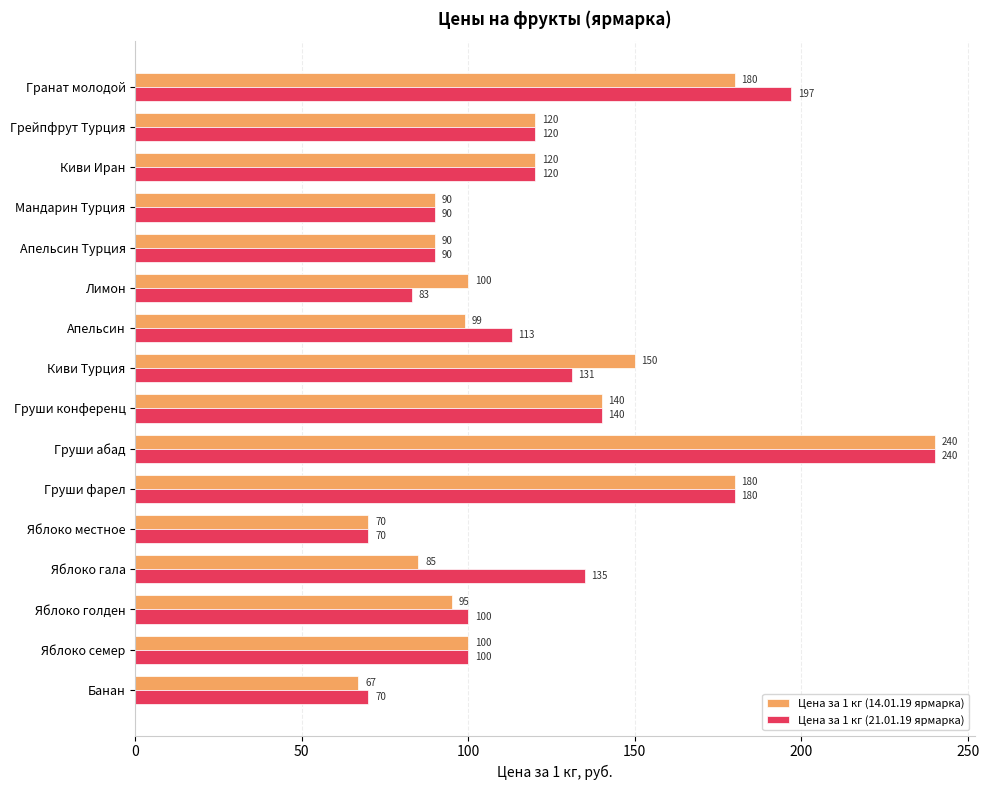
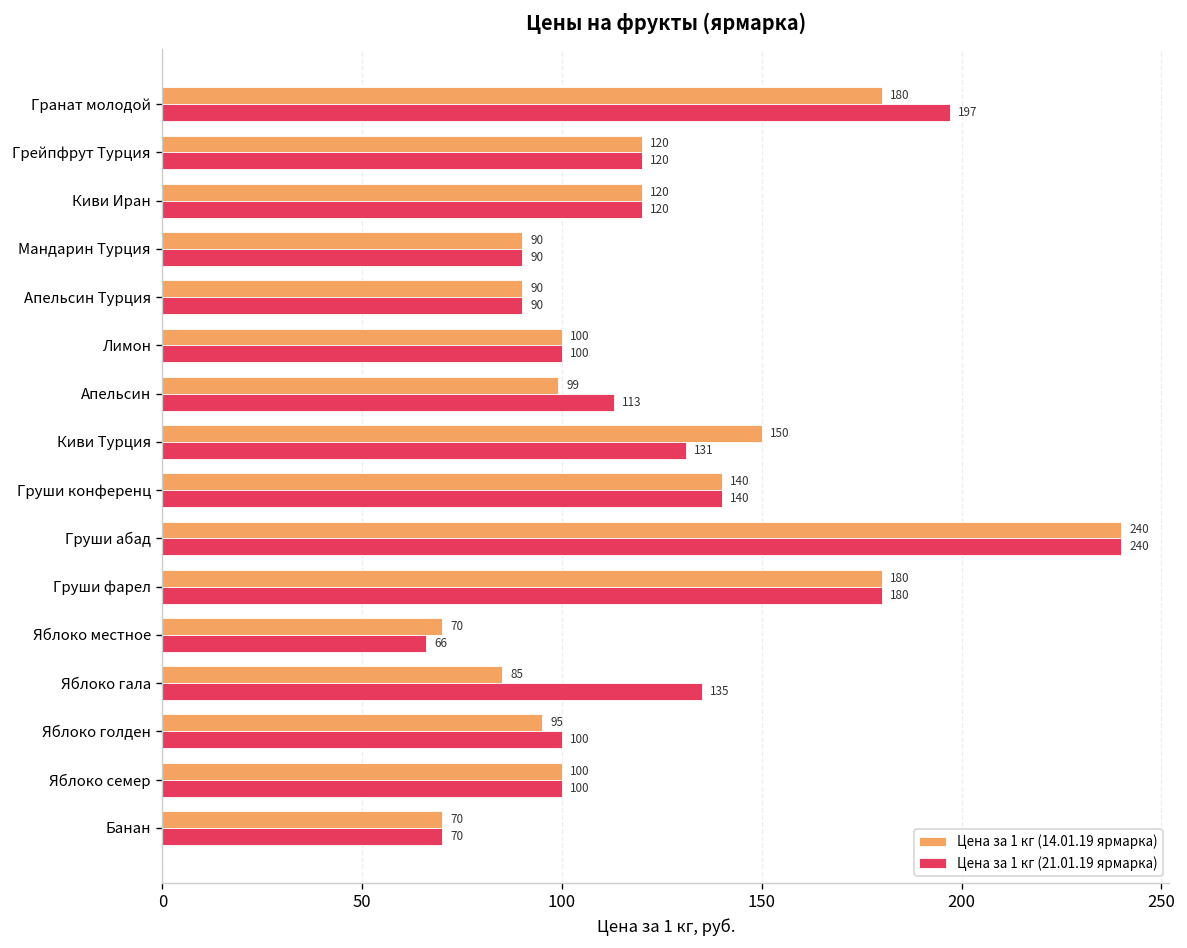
  {
    "Цена за 1 кг (14.01.19 ярмарка)": {
      "Гранат молодой": 180,
      "Грейпфрут Турция": 120,
      "Киви Иран": 120,
      "Мандарин Турция": 90,
      "Апельсин Турция": 90,
      "Лимон": 100,
      "Апельсин": 99,
      "Киви Турция": 150,
      "Груши конференц": 140,
      "Груши абад": 240,
      "Груши фарел": 180,
      "Яблоко местное": 70,
      "Яблоко гала": 85,
      "Яблоко голден": 95,
      "Яблоко семер": 100,
-     "Банан": 67
+     "Банан": 70
    },
    "Цена за 1 кг (21.01.19 ярмарка)": {
      "Гранат молодой": 197,
      "Грейпфрут Турция": 120,
      "Киви Иран": 120,
      "Мандарин Турция": 90,
      "Апельсин Турция": 90,
-     "Лимон": 83,
+     "Лимон": 100,
      "Апельсин": 113,
      "Киви Турция": 131,
      "Груши конференц": 140,
      "Груши абад": 240,
      "Груши фарел": 180,
-     "Яблоко местное": 70,
+     "Яблоко местное": 66,
      "Яблоко гала": 135,
      "Яблоко голден": 100,
      "Яблоко семер": 100,
      "Банан": 70
    }
  }
